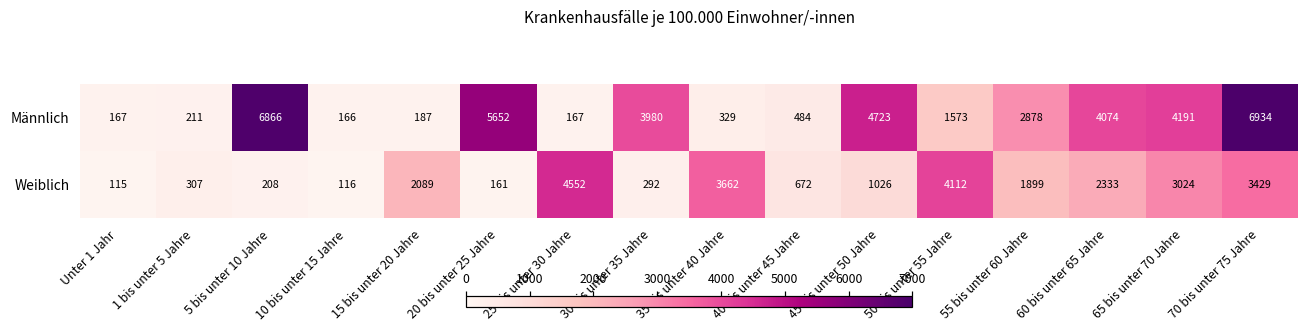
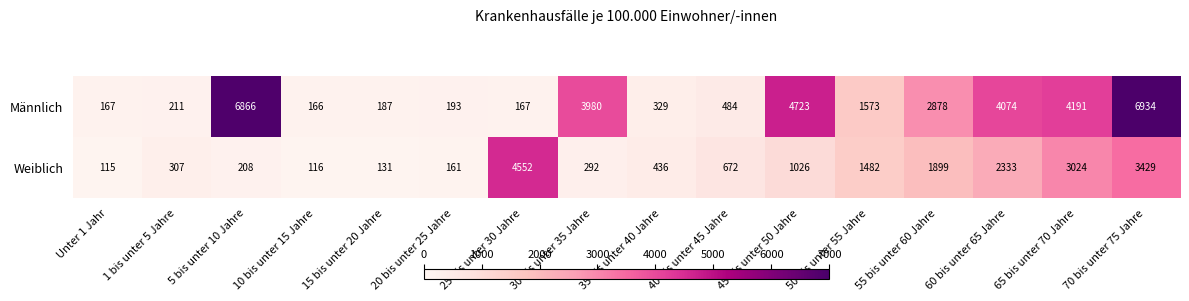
  {
    "Männlich": {
      "Unter 1 Jahr": 167,
      "1 bis unter 5 Jahre": 211,
      "5 bis unter 10 Jahre": 6866,
      "10 bis unter 15 Jahre": 166,
      "15 bis unter 20 Jahre": 187,
-     "20 bis unter 25 Jahre": 5652,
+     "20 bis unter 25 Jahre": 193,
      "25 bis unter 30 Jahre": 167,
      "30 bis unter 35 Jahre": 3980,
      "35 bis unter 40 Jahre": 329,
      "40 bis unter 45 Jahre": 484,
      "45 bis unter 50 Jahre": 4723,
      "50 bis unter 55 Jahre": 1573,
      "55 bis unter 60 Jahre": 2878,
      "60 bis unter 65 Jahre": 4074,
      "65 bis unter 70 Jahre": 4191,
      "70 bis unter 75 Jahre": 6934
    },
    "Weiblich": {
      "Unter 1 Jahr": 115,
      "1 bis unter 5 Jahre": 307,
      "5 bis unter 10 Jahre": 208,
      "10 bis unter 15 Jahre": 116,
-     "15 bis unter 20 Jahre": 2089,
+     "15 bis unter 20 Jahre": 131,
      "20 bis unter 25 Jahre": 161,
      "25 bis unter 30 Jahre": 4552,
      "30 bis unter 35 Jahre": 292,
-     "35 bis unter 40 Jahre": 3662,
+     "35 bis unter 40 Jahre": 436,
      "40 bis unter 45 Jahre": 672,
      "45 bis unter 50 Jahre": 1026,
-     "50 bis unter 55 Jahre": 4112,
+     "50 bis unter 55 Jahre": 1482,
      "55 bis unter 60 Jahre": 1899,
      "60 bis unter 65 Jahre": 2333,
      "65 bis unter 70 Jahre": 3024,
      "70 bis unter 75 Jahre": 3429
    }
  }
